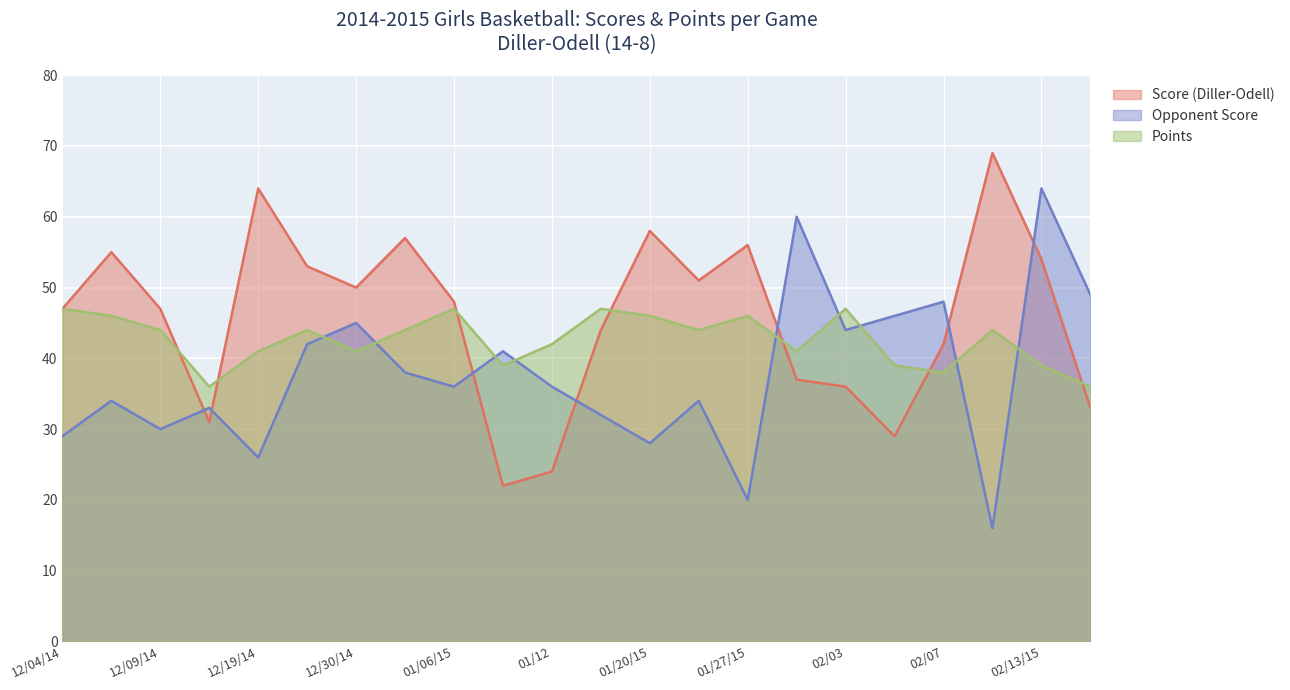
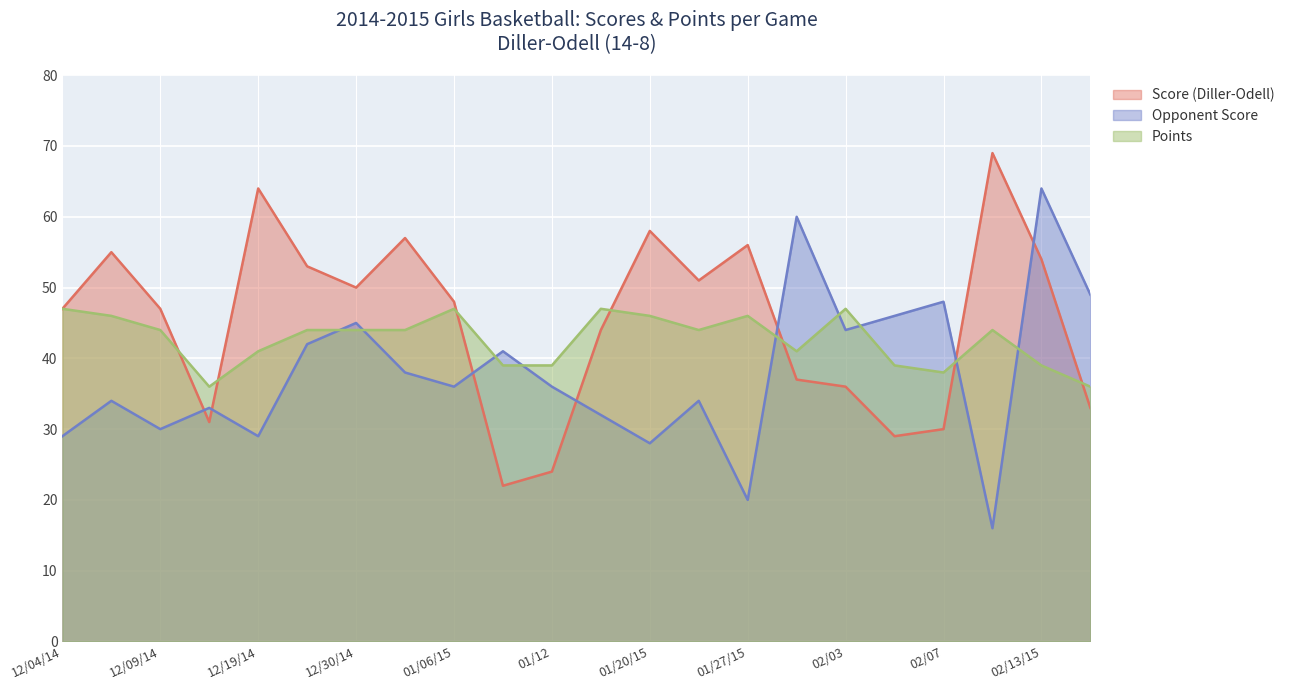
  {
    "Score (Diller-Odell)": {
      "12/09/14": 47,
      "12/19/14": 64,
      "12/30/14": 50,
      "01/06/15": 48,
      "01/12": 24,
      "01/20/15": 58,
      "01/27/15": 56,
      "02/03": 36,
-     "02/07": 42,
+     "02/07": 30,
      "02/13/15": 54
    },
    "Opponent Score": {
      "12/04/14": 29,
      "12/09/14": 30,
-     "12/19/14": 26,
+     "12/19/14": 29,
      "12/30/14": 45,
      "01/06/15": 36,
      "01/12": 36,
      "01/20/15": 28,
      "01/27/15": 20,
      "02/03": 44,
      "02/07": 48,
      "02/13/15": 64
    },
    "Points": {
      "12/09/14": 44,
      "12/19/14": 41,
-     "12/30/14": 41,
+     "12/30/14": 44,
      "01/06/15": 47,
-     "01/12": 42,
+     "01/12": 39,
      "01/20/15": 46,
      "01/27/15": 46,
      "02/03": 47,
      "02/07": 38,
      "02/13/15": 39
    }
  }
